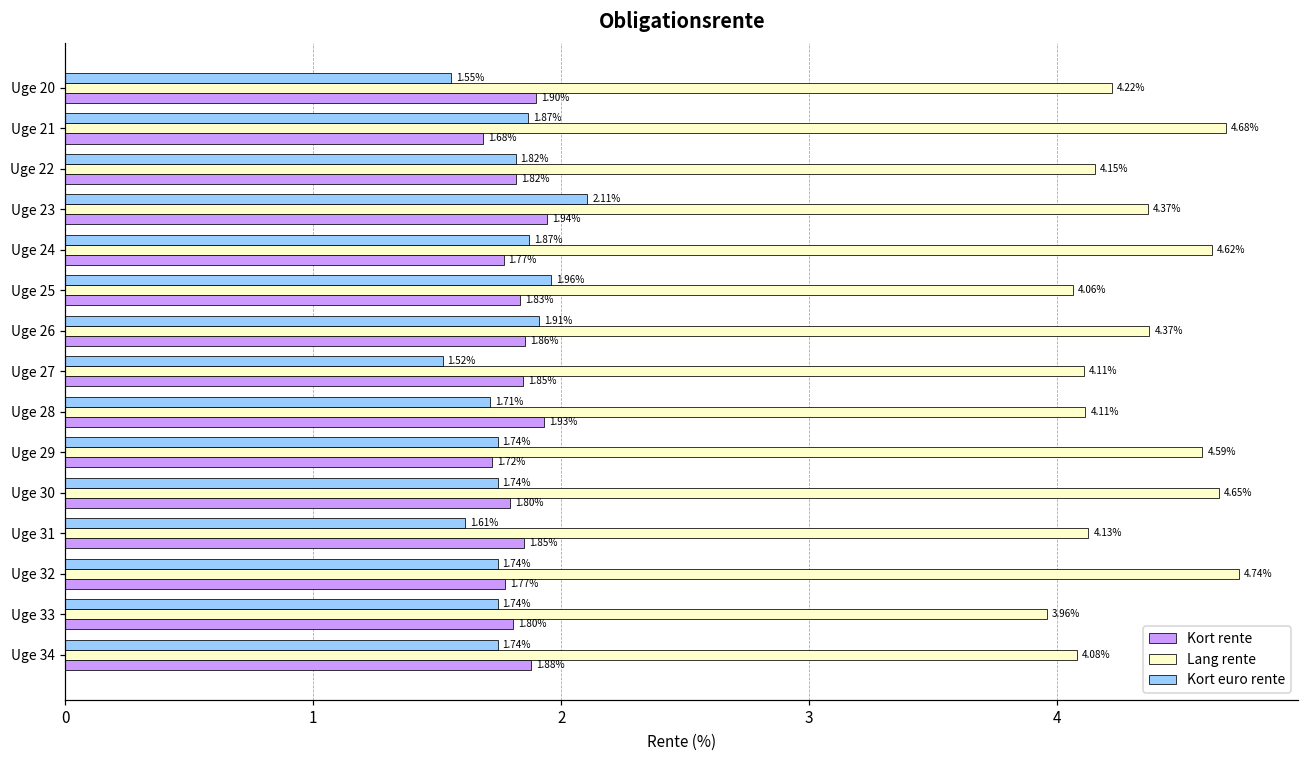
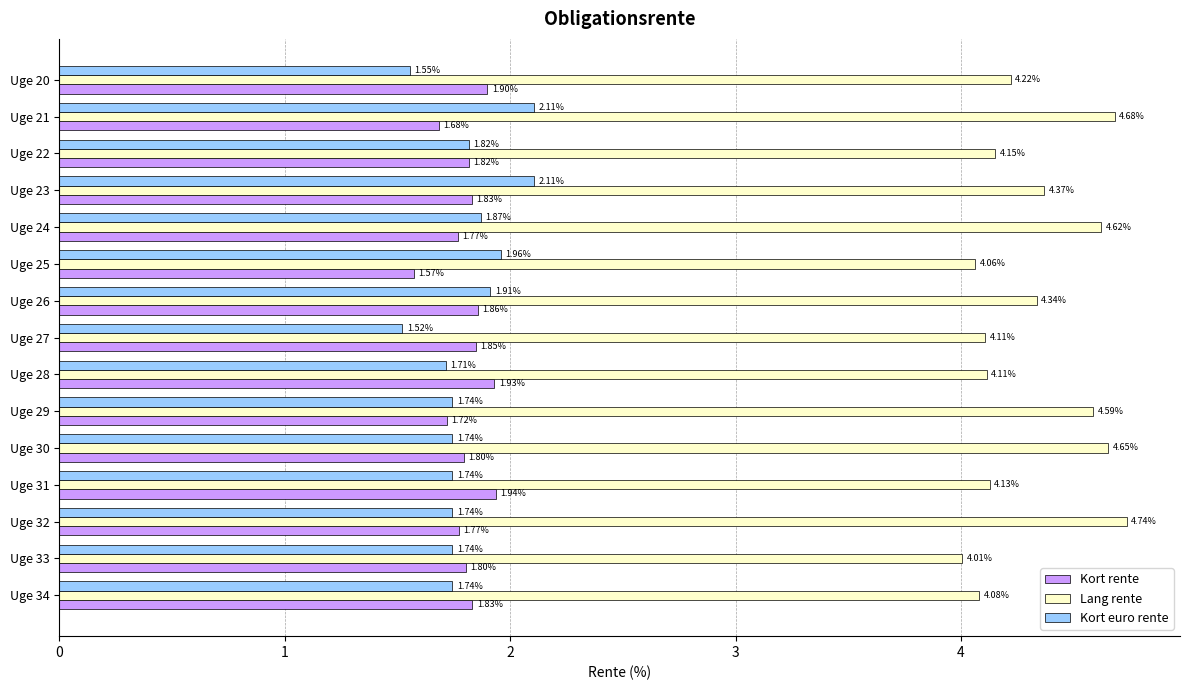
  {
    "Kort rente": {
      "Uge 20": "1.90%",
      "Uge 21": "1.68%",
      "Uge 22": "1.82%",
-     "Uge 23": "1.94%",
+     "Uge 23": "1.83%",
      "Uge 24": "1.77%",
-     "Uge 25": "1.83%",
+     "Uge 25": "1.57%",
      "Uge 26": "1.86%",
      "Uge 27": "1.85%",
      "Uge 28": "1.93%",
      "Uge 29": "1.72%",
      "Uge 30": "1.80%",
-     "Uge 31": "1.85%",
+     "Uge 31": "1.94%",
      "Uge 32": "1.77%",
      "Uge 33": "1.80%",
-     "Uge 34": "1.88%"
+     "Uge 34": "1.83%"
    },
    "Lang rente": {
      "Uge 20": "4.22%",
      "Uge 21": "4.68%",
      "Uge 22": "4.15%",
      "Uge 23": "4.37%",
      "Uge 24": "4.62%",
      "Uge 25": "4.06%",
-     "Uge 26": "4.37%",
+     "Uge 26": "4.34%",
      "Uge 27": "4.11%",
      "Uge 28": "4.11%",
      "Uge 29": "4.59%",
      "Uge 30": "4.65%",
      "Uge 31": "4.13%",
      "Uge 32": "4.74%",
-     "Uge 33": "3.96%",
+     "Uge 33": "4.01%",
      "Uge 34": "4.08%"
    },
    "Kort euro rente": {
      "Uge 20": "1.55%",
-     "Uge 21": "1.87%",
+     "Uge 21": "2.11%",
      "Uge 22": "1.82%",
      "Uge 23": "2.11%",
      "Uge 24": "1.87%",
      "Uge 25": "1.96%",
      "Uge 26": "1.91%",
      "Uge 27": "1.52%",
      "Uge 28": "1.71%",
      "Uge 29": "1.74%",
      "Uge 30": "1.74%",
-     "Uge 31": "1.61%",
+     "Uge 31": "1.74%",
      "Uge 32": "1.74%",
      "Uge 33": "1.74%",
      "Uge 34": "1.74%"
    }
  }
